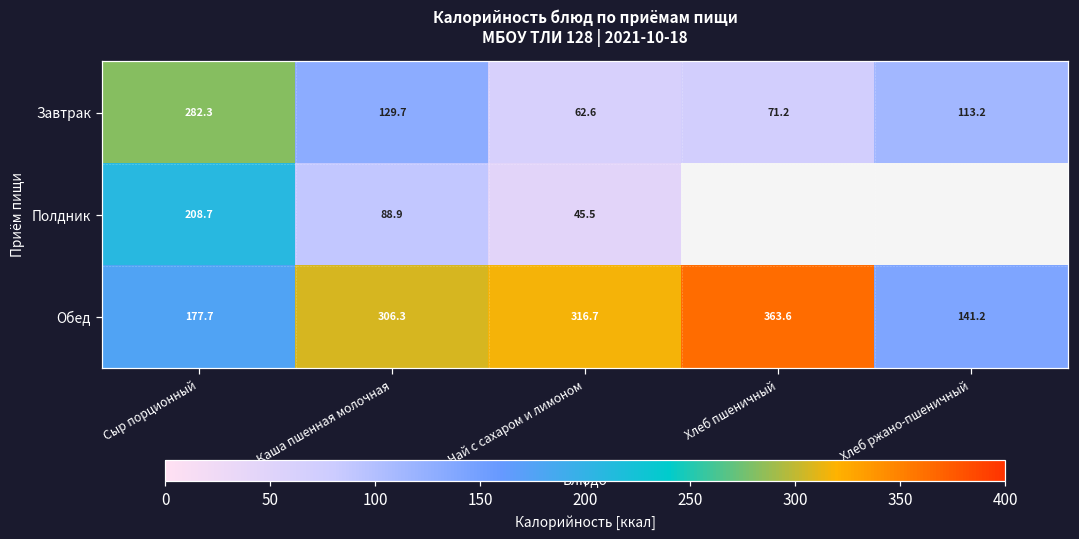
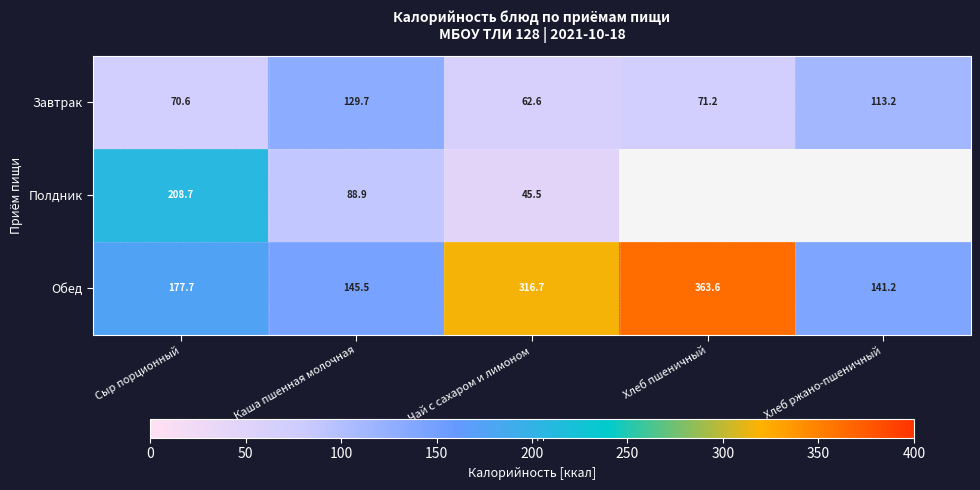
  {
    "Завтрак": {
-     "Сыр порционный": 282.3,
+     "Сыр порционный": 70.6,
      "Каша пшенная молочная": 129.7,
      "Чай с сахаром и лимоном": 62.6,
      "Хлеб пшеничный": 71.2,
      "Хлеб ржано-пшеничный": 113.2
    },
    "Полдник": {
      "Сыр порционный": 208.7,
      "Каша пшенная молочная": 88.9,
      "Чай с сахаром и лимоном": 45.5
    },
    "Обед": {
      "Сыр порционный": 177.7,
-     "Каша пшенная молочная": 306.3,
+     "Каша пшенная молочная": 145.5,
      "Чай с сахаром и лимоном": 316.7,
      "Хлеб пшеничный": 363.6,
      "Хлеб ржано-пшеничный": 141.2
    }
  }
